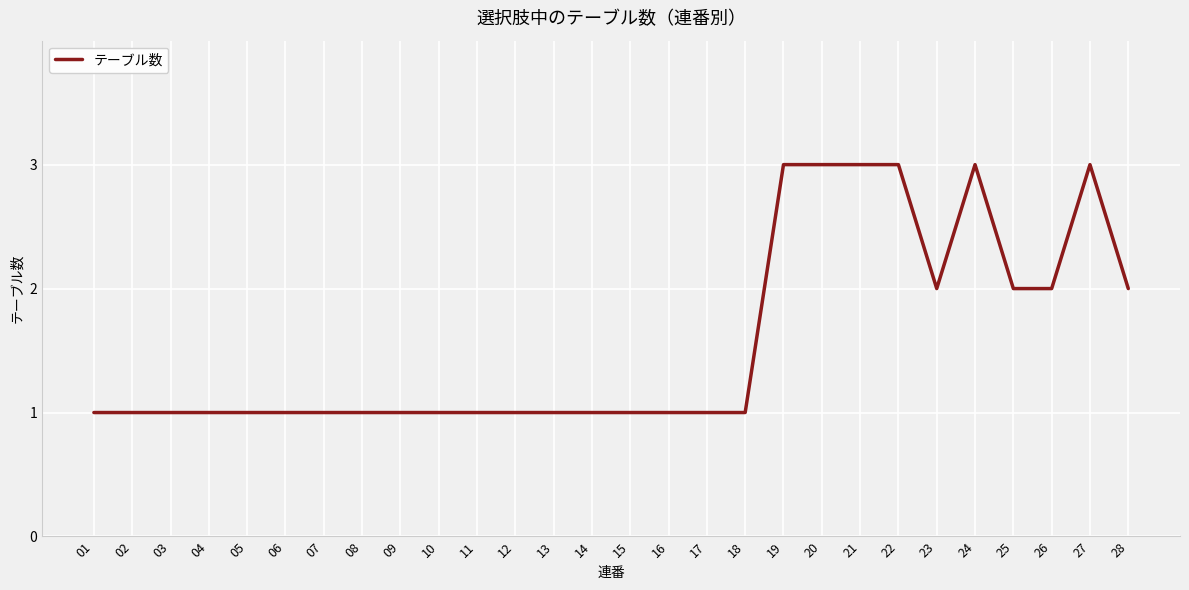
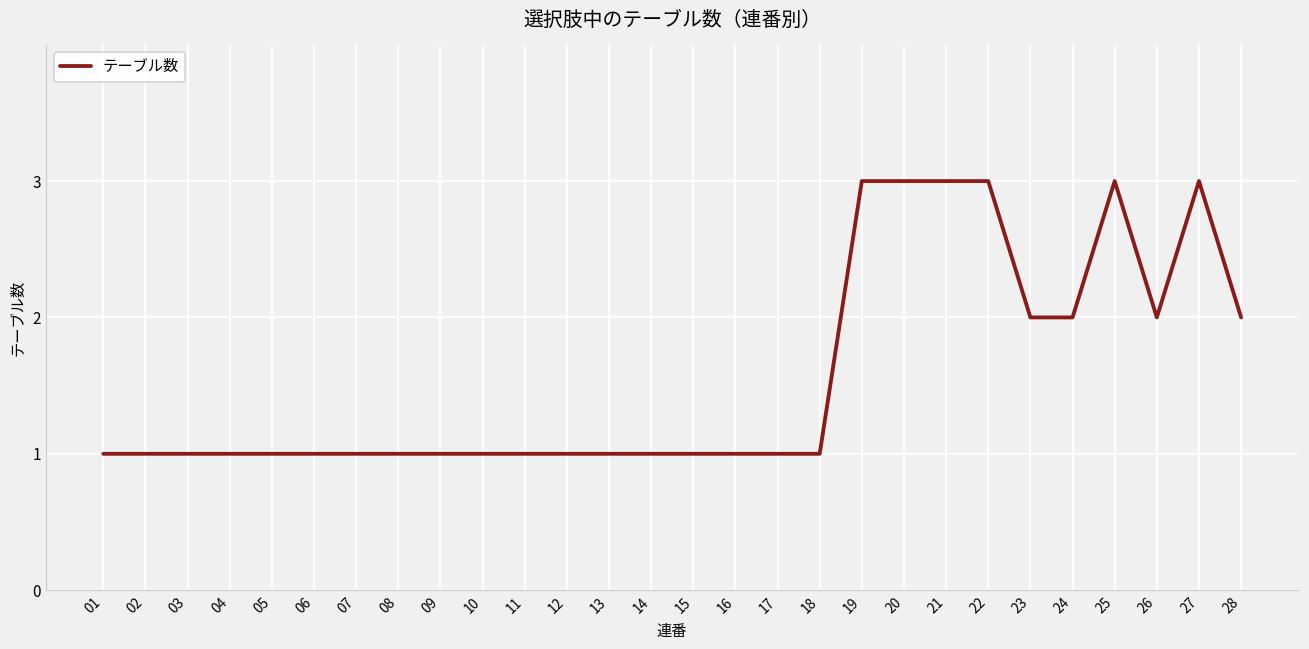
  {
    "01": 1,
    "02": 1,
    "03": 1,
    "04": 1,
    "05": 1,
    "06": 1,
    "07": 1,
    "08": 1,
    "09": 1,
    "10": 1,
    "11": 1,
    "12": 1,
    "13": 1,
    "14": 1,
    "15": 1,
    "16": 1,
    "17": 1,
    "18": 1,
    "19": 3,
    "20": 3,
    "21": 3,
    "22": 3,
    "23": 2,
-   "24": 3,
-   "25": 2,
+   "24": 2,
+   "25": 3,
    "26": 2,
    "27": 3,
    "28": 2
  }
